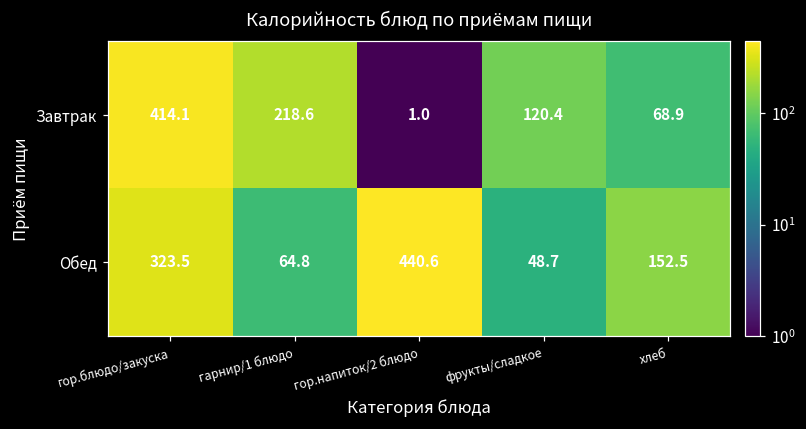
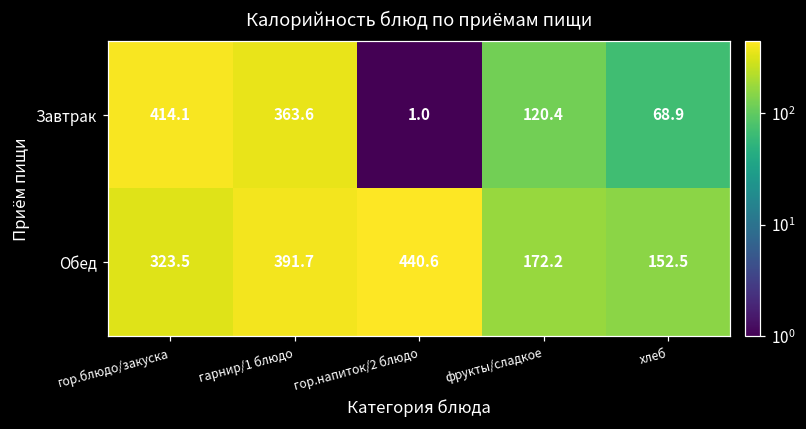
  {
    "Завтрак": {
      "гор.блюдо/закуска": 414.1,
-     "гарнир/1 блюдо": 218.6,
+     "гарнир/1 блюдо": 363.6,
      "гор.напиток/2 блюдо": 1.0,
      "фрукты/сладкое": 120.4,
      "хлеб": 68.9
    },
    "Обед": {
      "гор.блюдо/закуска": 323.5,
-     "гарнир/1 блюдо": 64.8,
+     "гарнир/1 блюдо": 391.7,
      "гор.напиток/2 блюдо": 440.6,
-     "фрукты/сладкое": 48.7,
+     "фрукты/сладкое": 172.2,
      "хлеб": 152.5
    }
  }
